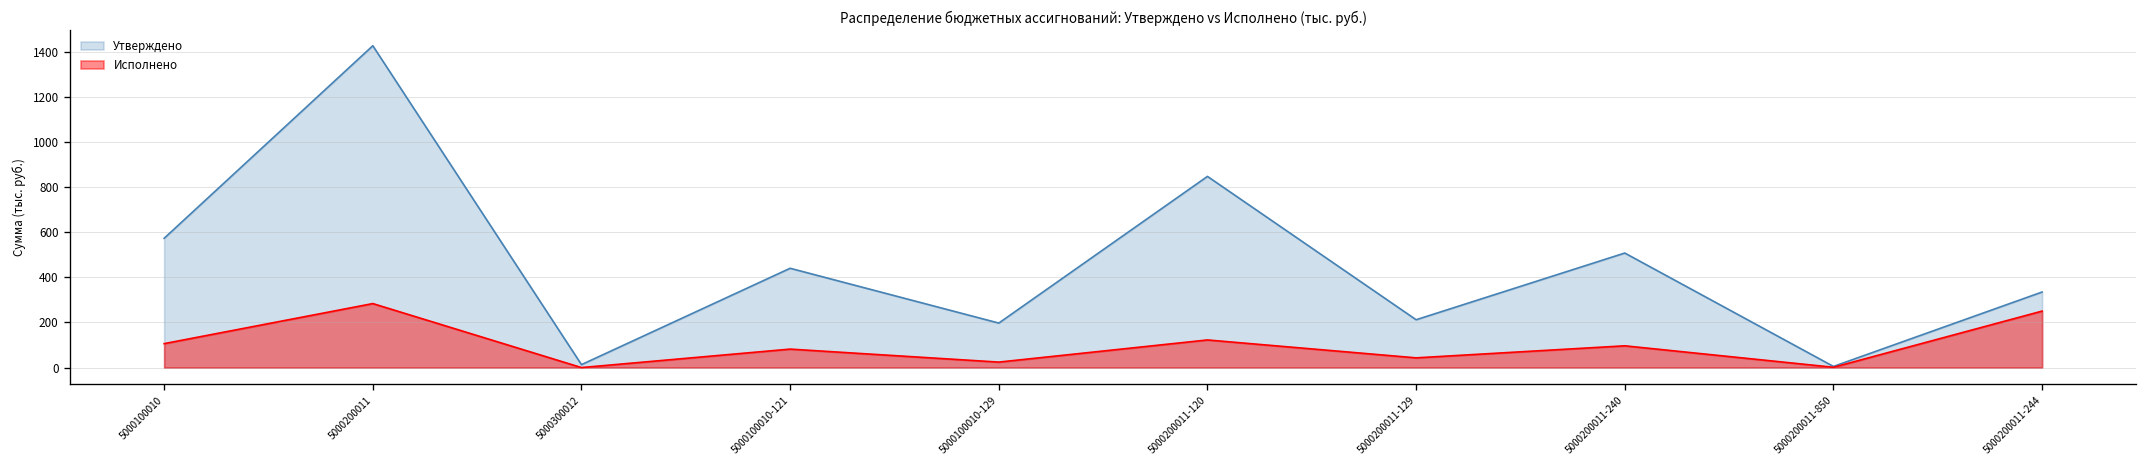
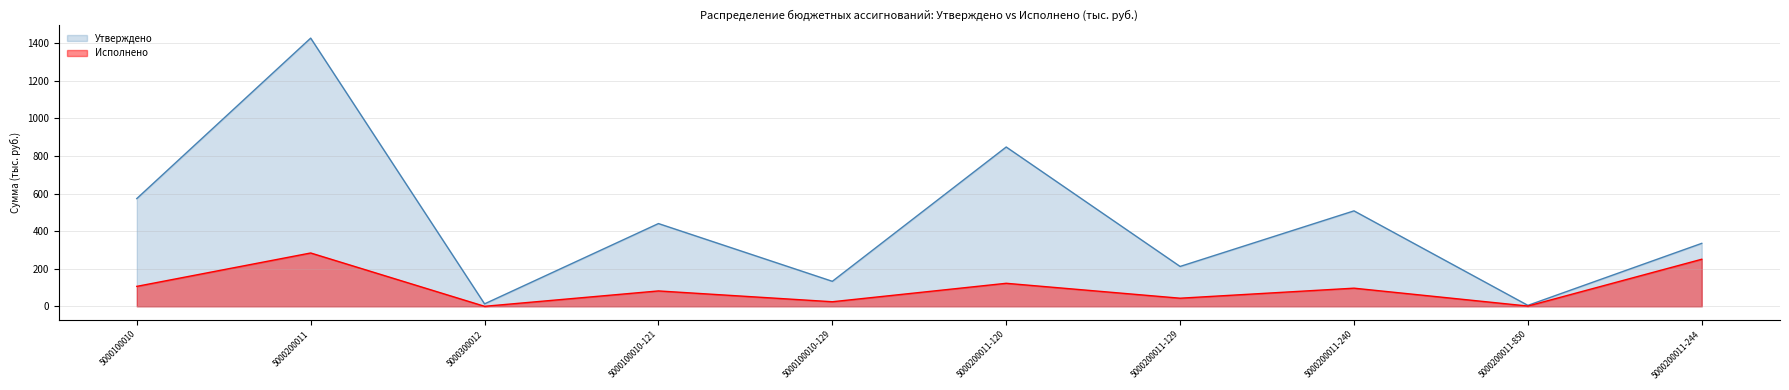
  {
    "Утверждено": {
      "5000100010": 570,
      "5000200011": 1430,
      "5000100010-121": 440,
-     "5000100010-129": 200,
+     "5000100010-129": 130,
      "5000200011-120": 850,
      "5000200011-129": 210,
      "5000200011-240": 510,
      "5000200011-244": 340
    },
    "Исполнено": {
      "5000100010": 110,
      "5000200011": 280,
      "5000100010-121": 80,
      "5000100010-129": 20,
      "5000200011-120": 120,
      "5000200011-129": 40,
      "5000200011-240": 100,
      "5000200011-244": 250
    }
  }
